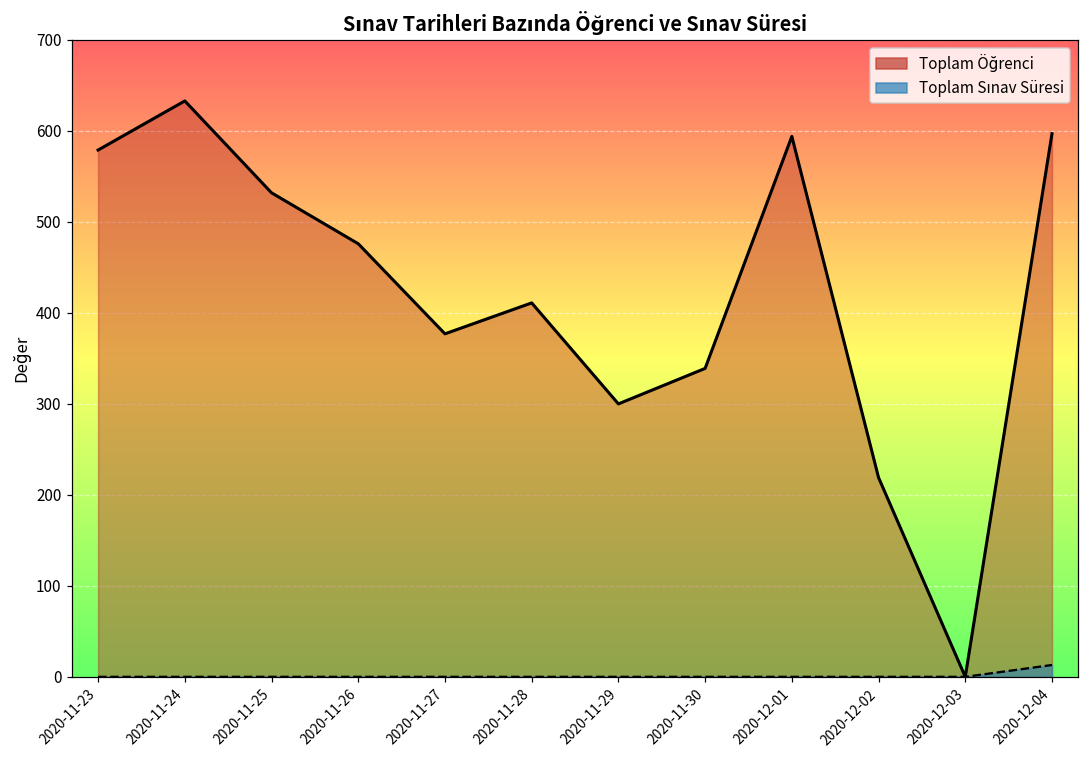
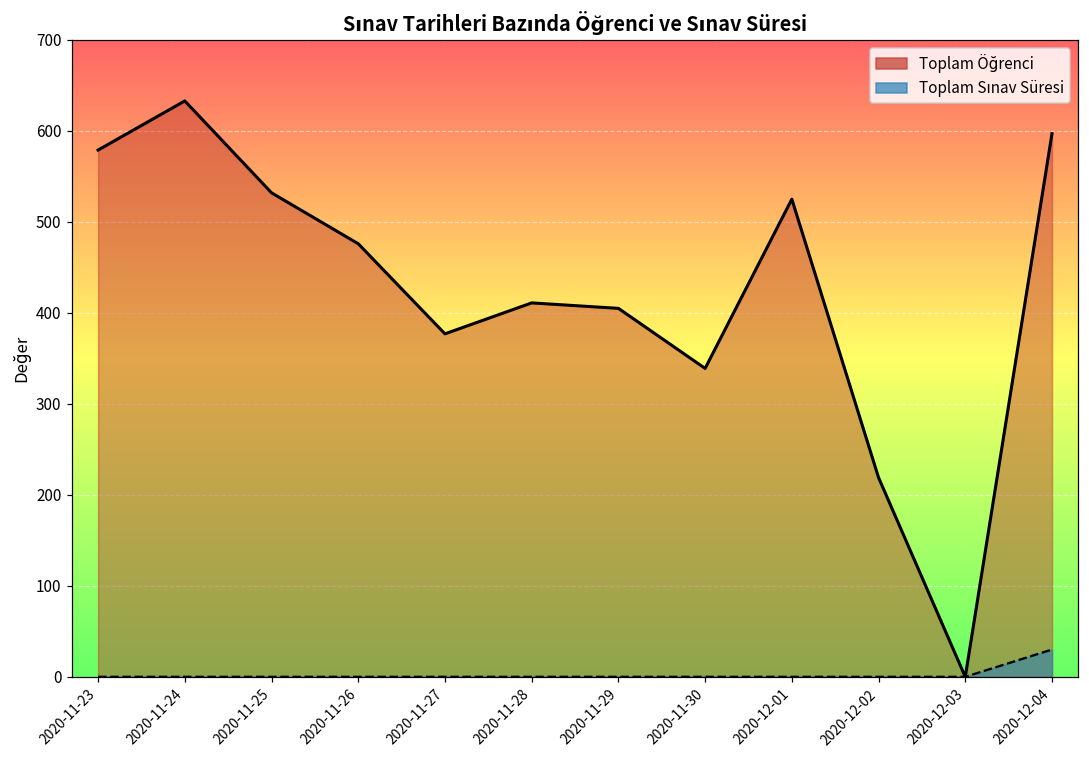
  {
    "Toplam Öğrenci": {
      "2020-11-23": 580,
      "2020-11-24": 630,
      "2020-11-25": 530,
      "2020-11-26": 480,
      "2020-11-27": 380,
      "2020-11-28": 410,
-     "2020-11-29": 300,
+     "2020-11-29": 410,
      "2020-11-30": 340,
-     "2020-12-01": 590,
+     "2020-12-01": 530,
      "2020-12-02": 220,
      "2020-12-04": 600
    },
    "Toplam Sınav Süresi": {
      "2020-11-23": 0,
      "2020-11-24": 0,
      "2020-11-25": 0,
      "2020-11-26": 0,
      "2020-11-27": 0,
      "2020-11-28": 0,
      "2020-11-29": 0,
      "2020-11-30": 0,
      "2020-12-01": 0,
      "2020-12-02": 0,
-     "2020-12-04": 10
+     "2020-12-04": 30
    }
  }
